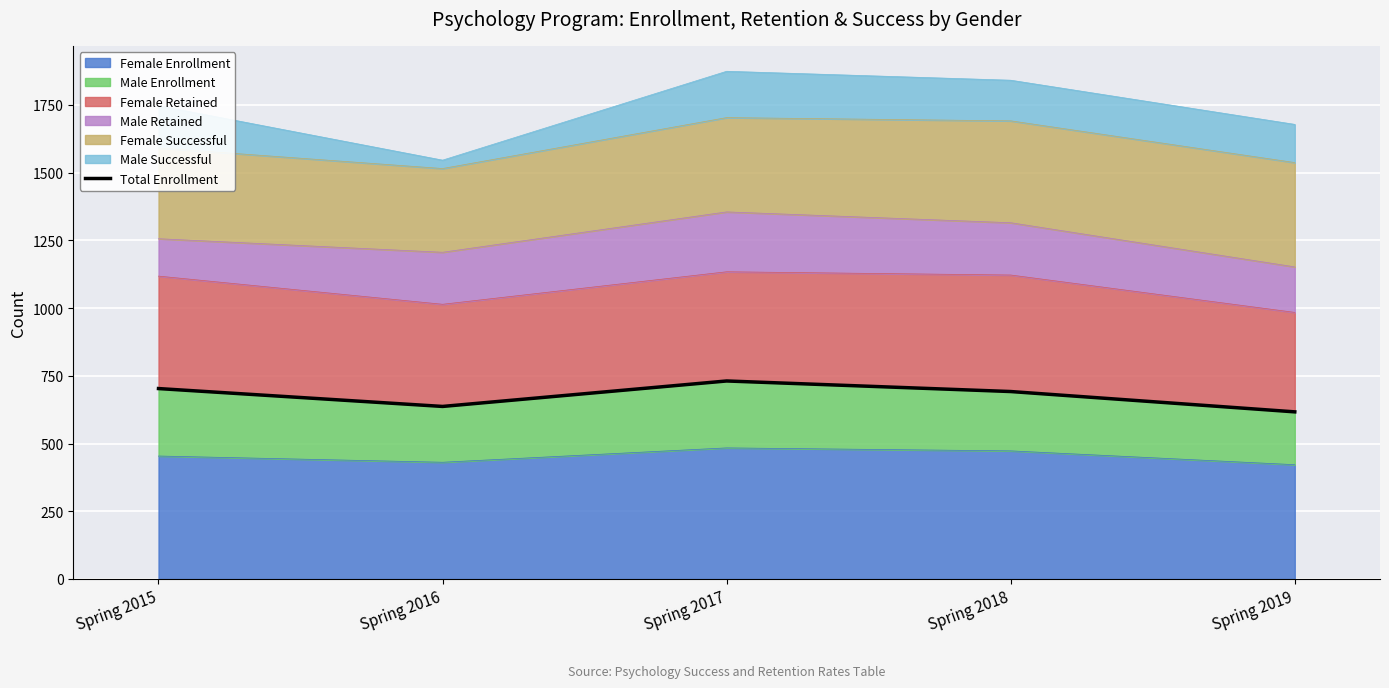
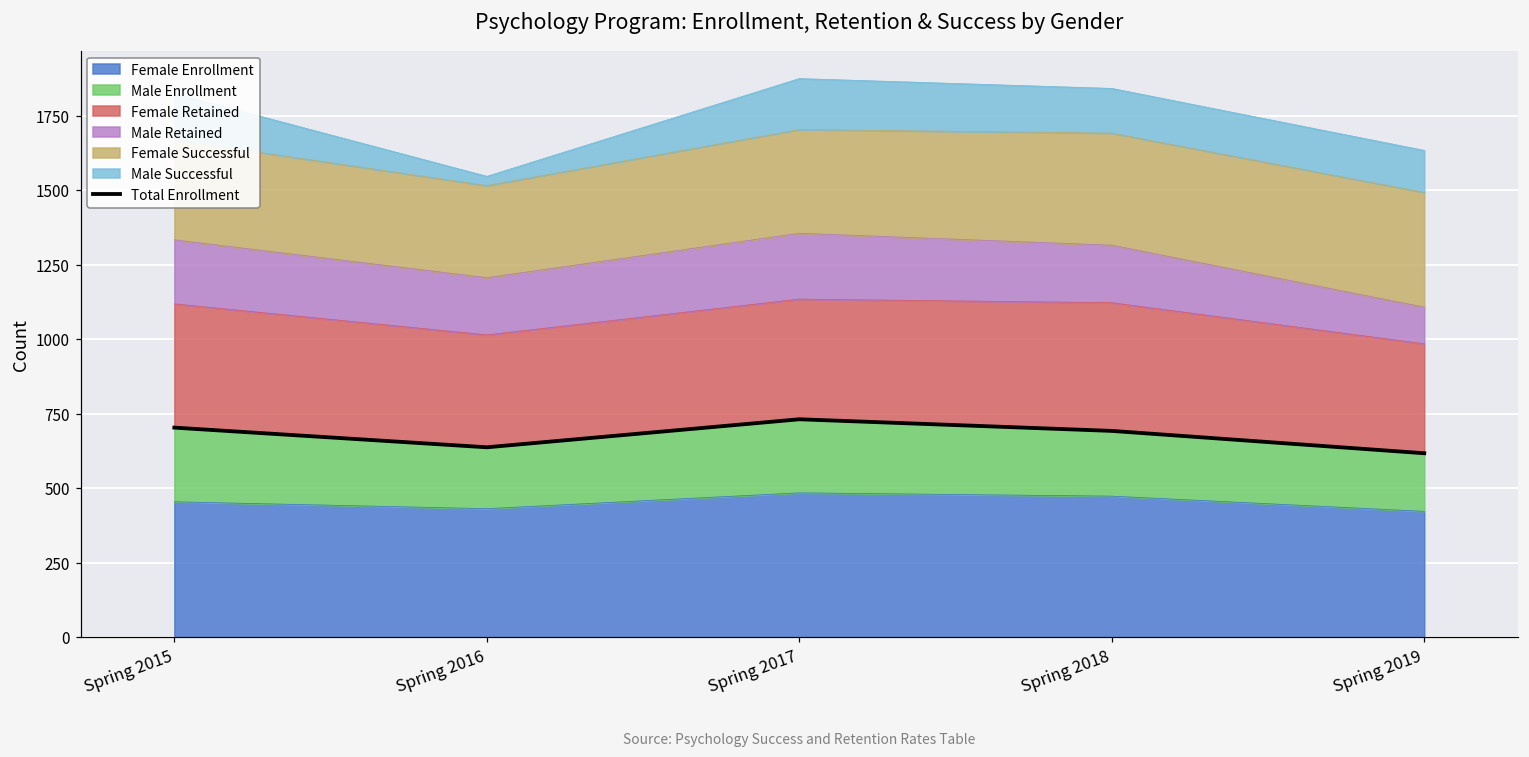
  {
    "Female Enrollment": {
      "Spring 2015": 450,
      "Spring 2016": 430,
      "Spring 2017": 480,
      "Spring 2018": 470,
      "Spring 2019": 420
    },
    "Male Enrollment": {
      "Spring 2015": 250,
      "Spring 2016": 210,
      "Spring 2017": 250,
      "Spring 2018": 220,
      "Spring 2019": 200
    },
    "Female Retained": {
      "Spring 2015": 420,
      "Spring 2016": 380,
      "Spring 2017": 400,
      "Spring 2018": 430,
      "Spring 2019": 370
    },
    "Male Retained": {
-     "Spring 2015": 140,
+     "Spring 2015": 220,
      "Spring 2016": 190,
      "Spring 2017": 220,
      "Spring 2018": 190,
-     "Spring 2019": 170
+     "Spring 2019": 120
    },
    "Female Successful": {
      "Spring 2016": 310,
      "Spring 2017": 350,
      "Spring 2018": 380,
      "Spring 2019": 390
    },
    "Male Successful": {
      "Spring 2016": 30,
      "Spring 2017": 170,
      "Spring 2018": 150,
      "Spring 2019": 140
    }
  }
